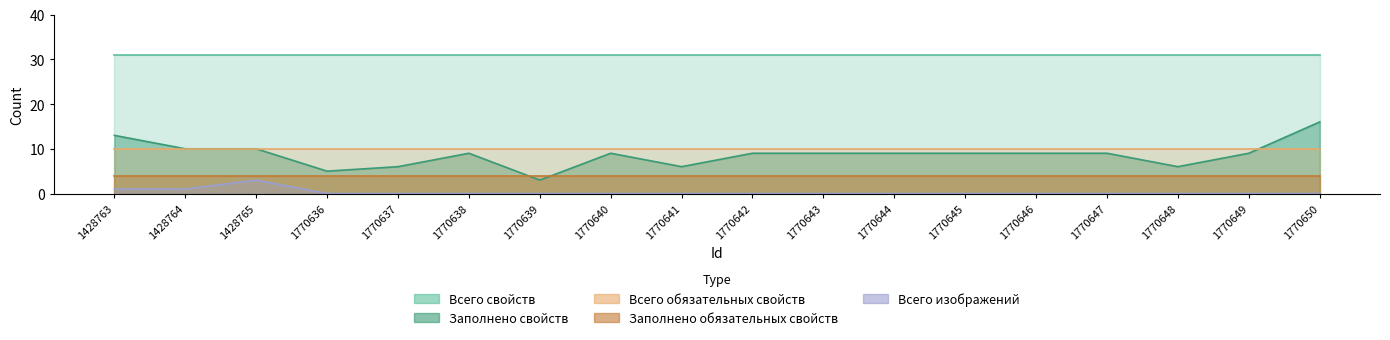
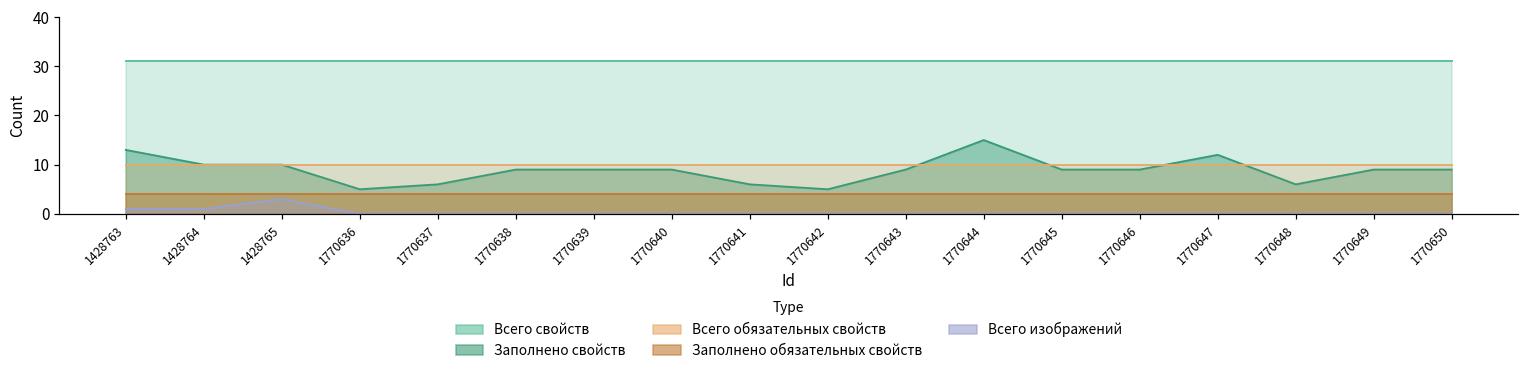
  {
    "Заполнено свойств": {
      "1428763": 13,
      "1770636": 5,
      "1770637": 6,
      "1770638": 9,
-     "1770639": 3,
+     "1770639": 9,
      "1770640": 9,
      "1770641": 6,
-     "1770642": 9,
+     "1770642": 5,
      "1770643": 9,
-     "1770644": 9,
+     "1770644": 15,
      "1770645": 9,
      "1770646": 9,
-     "1770647": 9,
+     "1770647": 12,
      "1770648": 6,
      "1770649": 9,
-     "1770650": 16
+     "1770650": 9
    },
    "Заполнено обязательных свойств": {
      "1428763": 4,
      "1428764": 4,
      "1428765": 4,
      "1770636": 4,
      "1770637": 4,
      "1770638": 4,
      "1770639": 4,
      "1770640": 4,
      "1770641": 4,
      "1770642": 4,
      "1770643": 4,
      "1770644": 4,
      "1770645": 4,
      "1770646": 4,
      "1770647": 4,
      "1770648": 4,
      "1770649": 4,
      "1770650": 4
    }
  }
